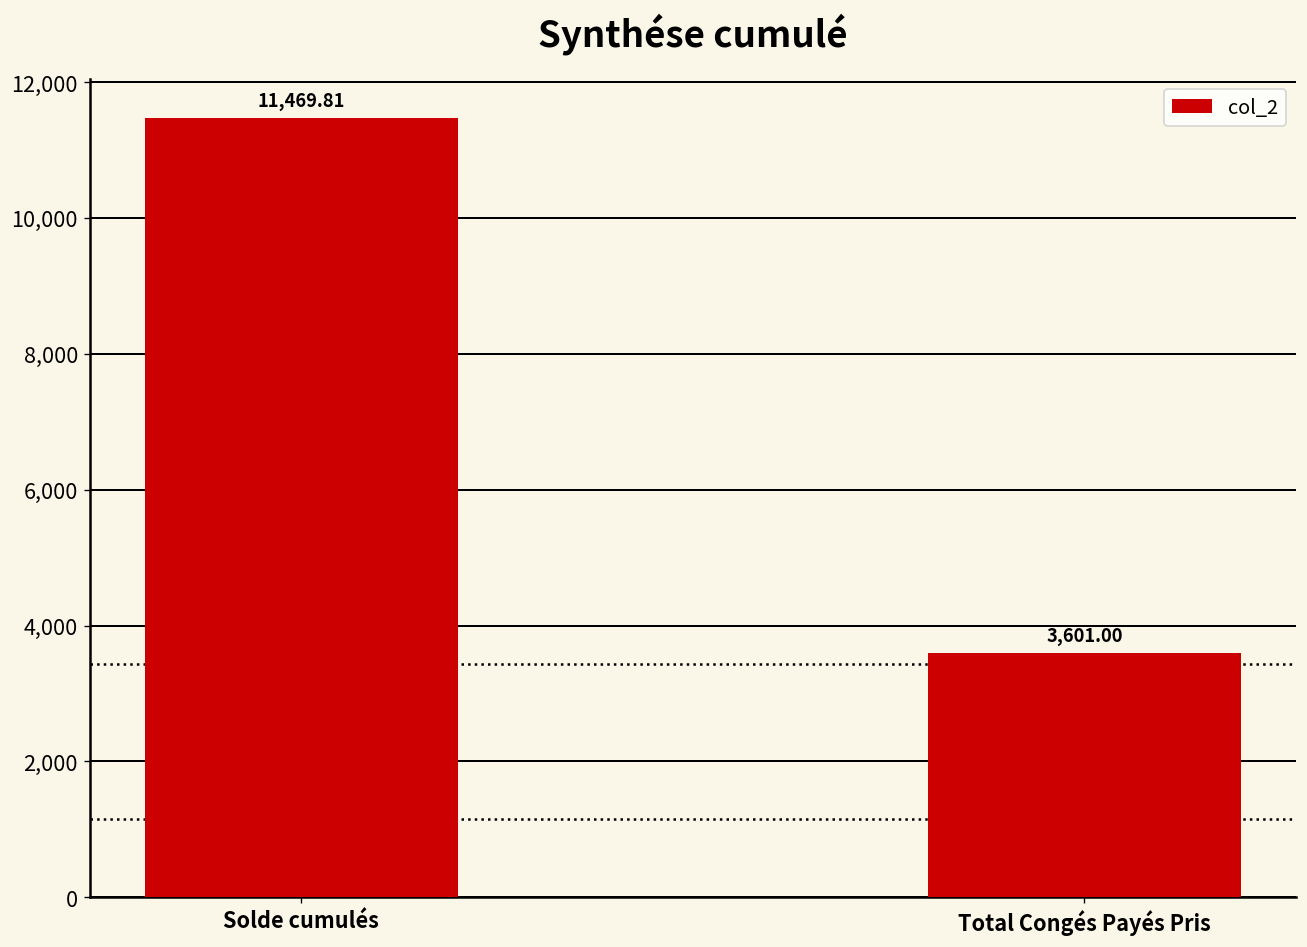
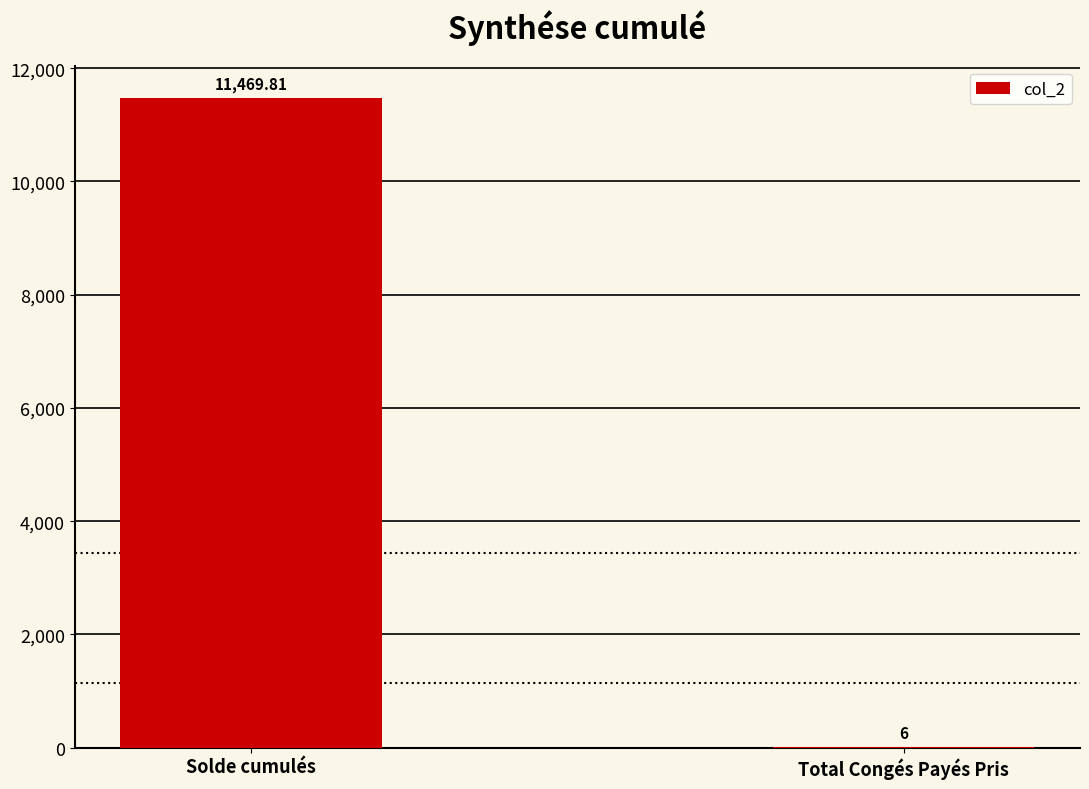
  {
    "Solde cumulés": "11,469.81",
-   "Total Congés Payés Pris": "3,601.00"
+   "Total Congés Payés Pris": "6"
  }
